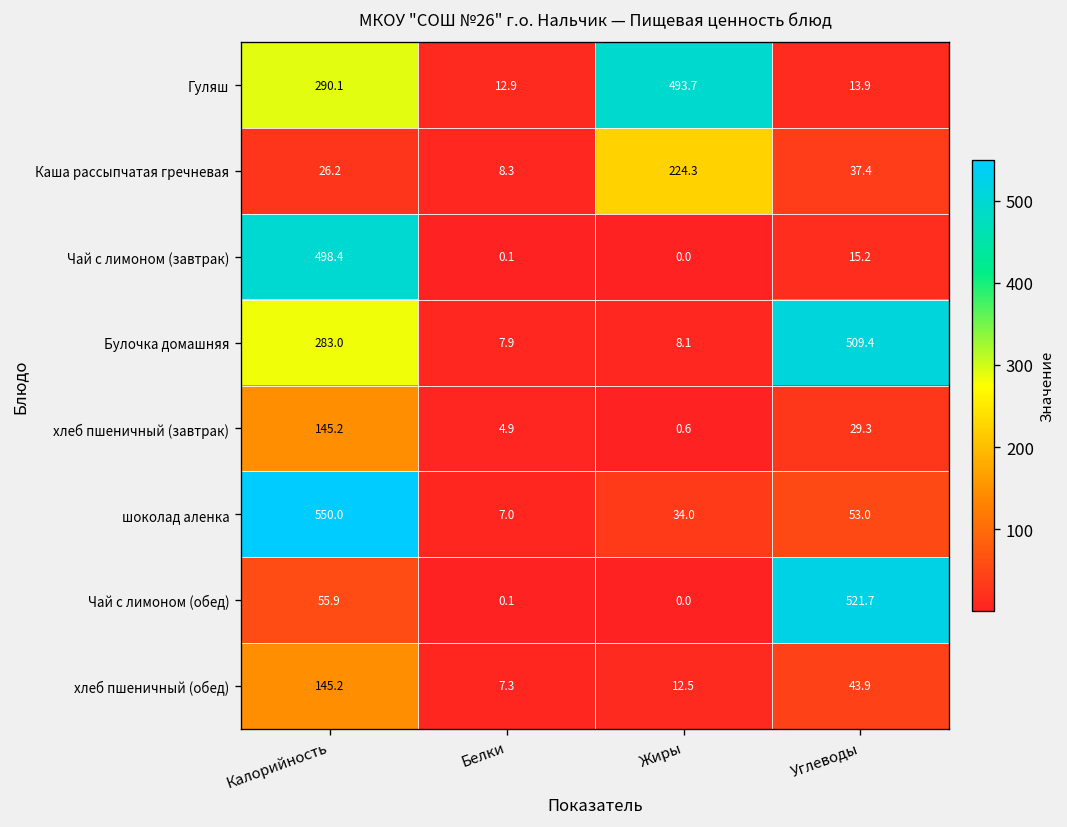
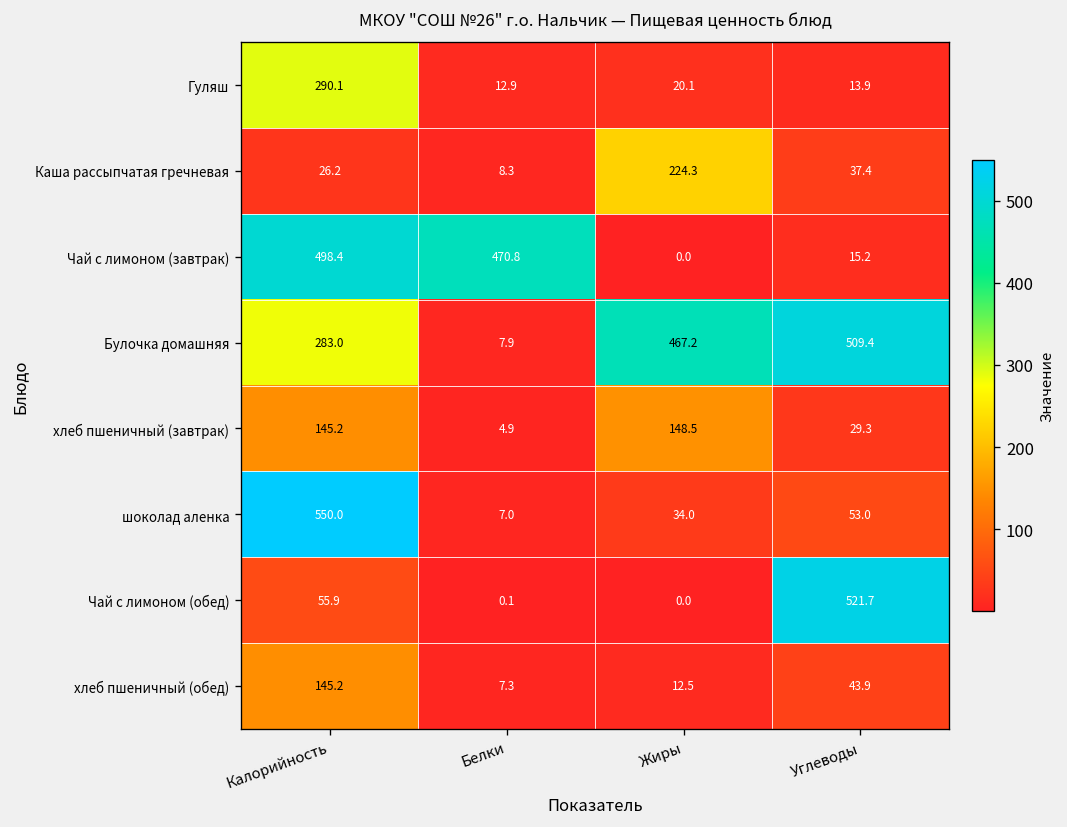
  {
    "Гуляш": {
      "Калорийность": 290.1,
      "Белки": 12.9,
-     "Жиры": 493.7,
+     "Жиры": 20.1,
      "Углеводы": 13.9
    },
    "Каша рассыпчатая гречневая": {
      "Калорийность": 26.2,
      "Белки": 8.3,
      "Жиры": 224.3,
      "Углеводы": 37.4
    },
    "Чай с лимоном (завтрак)": {
      "Калорийность": 498.4,
-     "Белки": 0.1,
+     "Белки": 470.8,
      "Жиры": 0.0,
      "Углеводы": 15.2
    },
    "Булочка домашняя": {
      "Калорийность": 283.0,
      "Белки": 7.9,
-     "Жиры": 8.1,
+     "Жиры": 467.2,
      "Углеводы": 509.4
    },
    "хлеб пшеничный (завтрак)": {
      "Калорийность": 145.2,
      "Белки": 4.9,
-     "Жиры": 0.6,
+     "Жиры": 148.5,
      "Углеводы": 29.3
    },
    "шоколад аленка": {
      "Калорийность": 550.0,
      "Белки": 7.0,
      "Жиры": 34.0,
      "Углеводы": 53.0
    },
    "Чай с лимоном (обед)": {
      "Калорийность": 55.9,
      "Белки": 0.1,
      "Жиры": 0.0,
      "Углеводы": 521.7
    },
    "хлеб пшеничный (обед)": {
      "Калорийность": 145.2,
      "Белки": 7.3,
      "Жиры": 12.5,
      "Углеводы": 43.9
    }
  }
